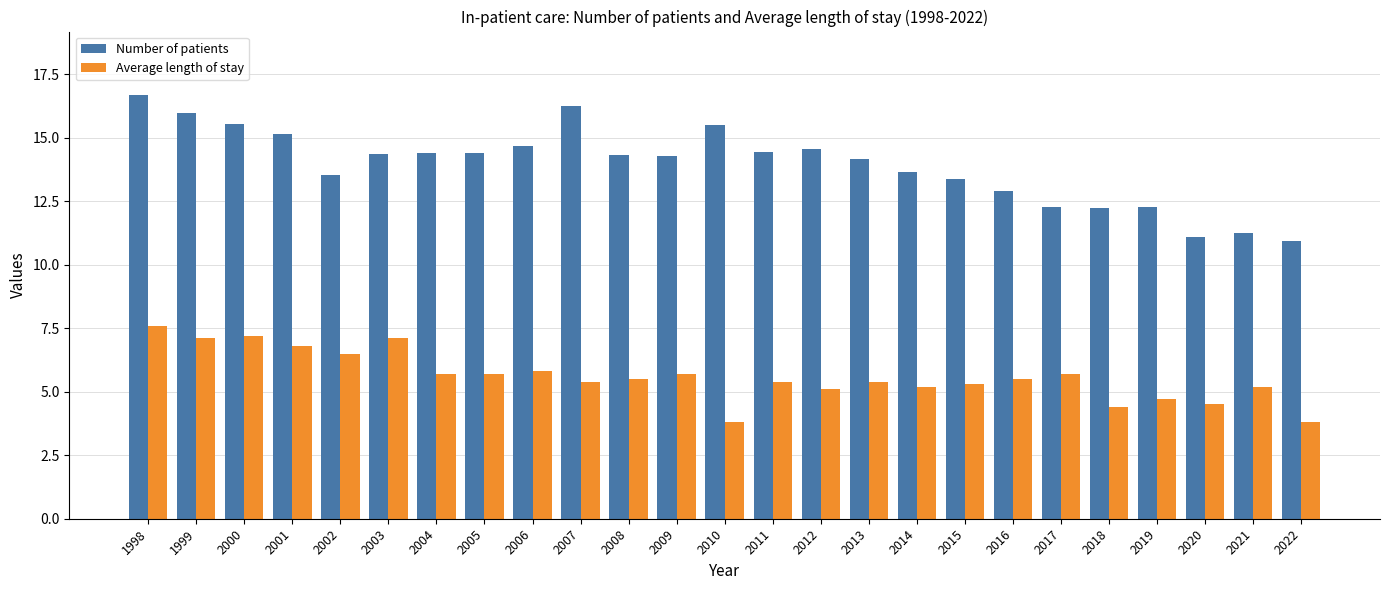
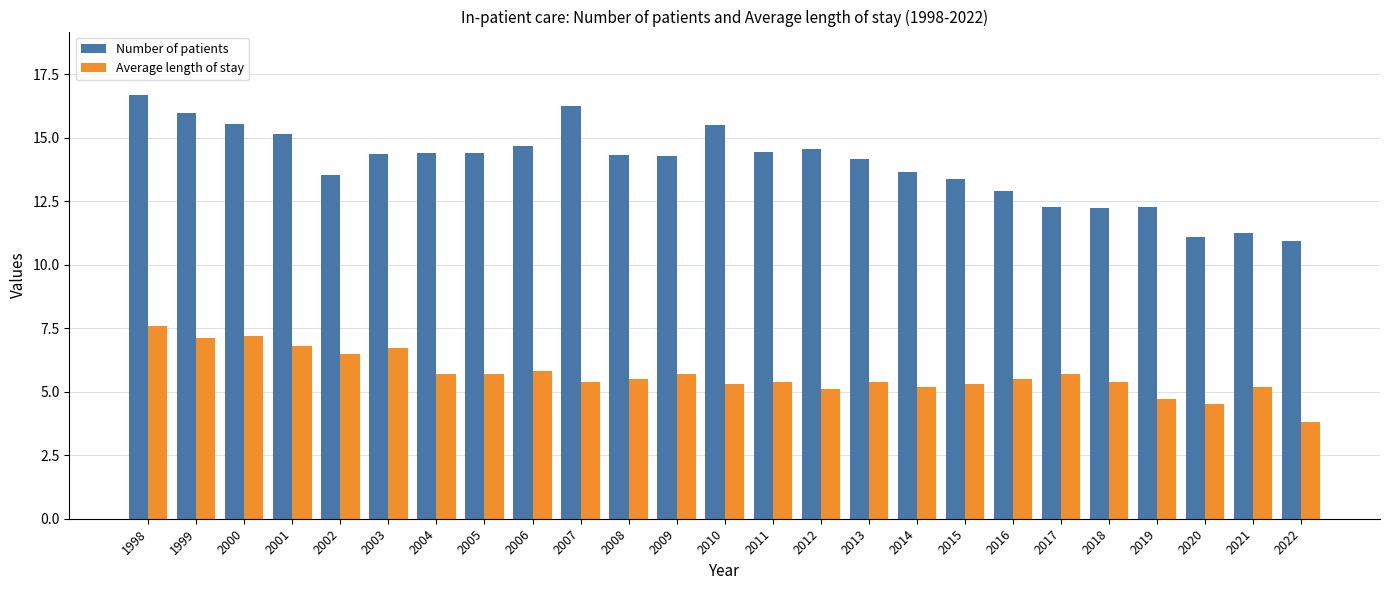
  {
    "Number of patients": {
      "1998": 16.7,
      "1999": 16.0,
      "2000": 15.5,
      "2001": 15.2,
      "2002": 13.5,
      "2003": 14.4,
      "2004": 14.4,
      "2005": 14.4,
      "2006": 14.7,
      "2007": 16.3,
      "2008": 14.3,
      "2009": 14.3,
      "2010": 15.5,
      "2011": 14.5,
      "2012": 14.6,
      "2013": 14.1,
      "2014": 13.7,
      "2015": 13.4,
      "2016": 12.9,
      "2017": 12.3,
      "2018": 12.2,
      "2019": 12.3,
      "2020": 11.1,
      "2021": 11.3,
      "2022": 10.9
    },
    "Average length of stay": {
      "1998": 7.6,
      "1999": 7.1,
      "2000": 7.2,
      "2001": 6.8,
      "2002": 6.5,
-     "2003": 7.1,
+     "2003": 6.7,
      "2004": 5.7,
      "2005": 5.7,
      "2006": 5.8,
      "2007": 5.4,
      "2008": 5.5,
      "2009": 5.7,
-     "2010": 3.8,
+     "2010": 5.3,
      "2011": 5.4,
      "2012": 5.1,
      "2013": 5.4,
      "2014": 5.2,
      "2015": 5.3,
      "2016": 5.5,
      "2017": 5.7,
-     "2018": 4.4,
+     "2018": 5.4,
      "2019": 4.7,
      "2020": 4.5,
      "2021": 5.2,
      "2022": 3.8
    }
  }
